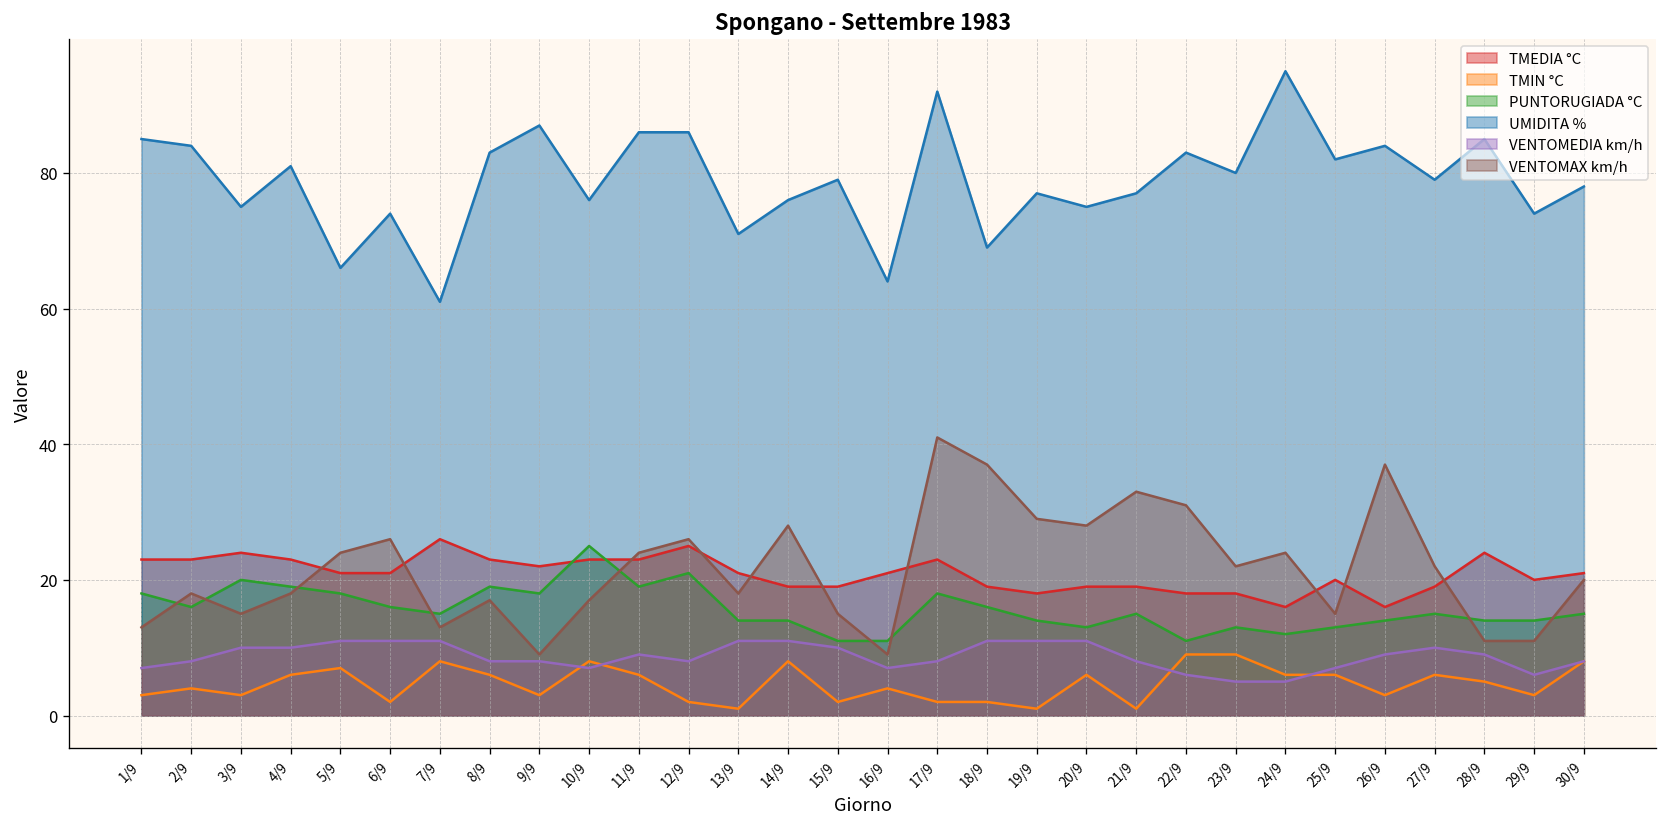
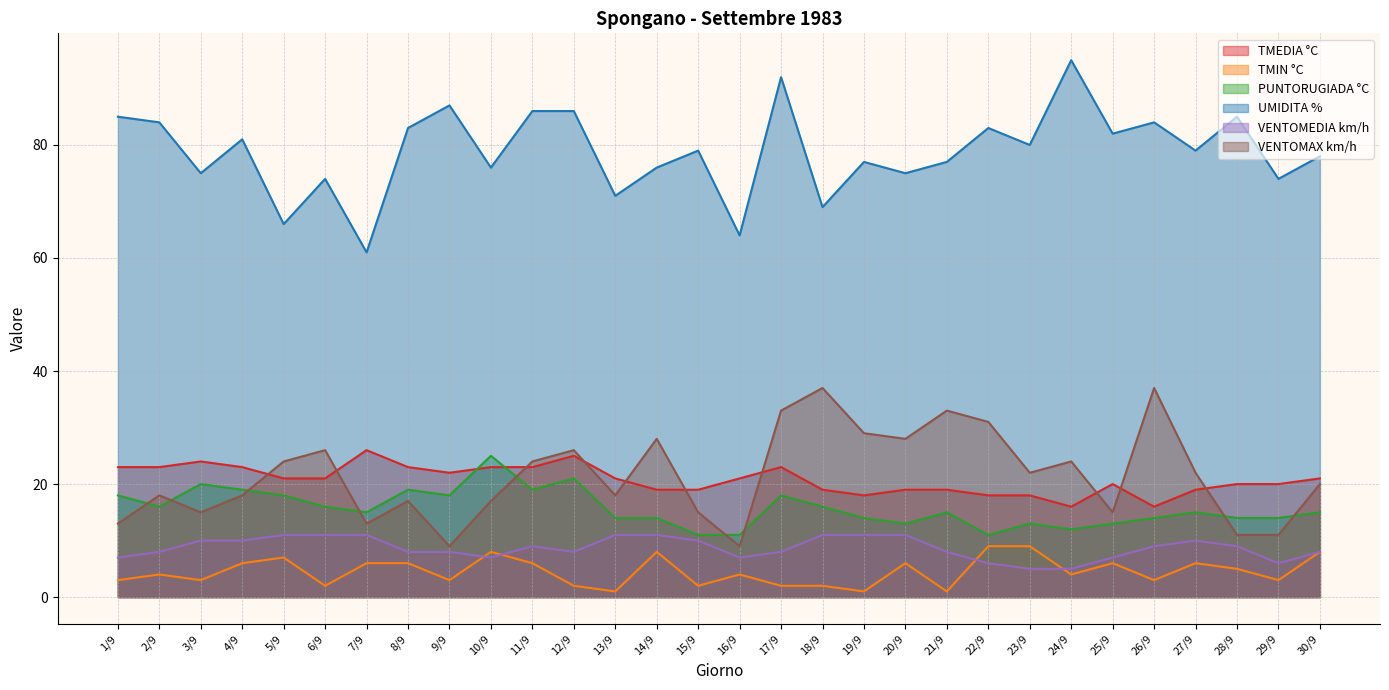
  {
    "TMEDIA °C": {
      "1/9": 23,
      "2/9": 23,
      "3/9": 24,
      "4/9": 23,
      "5/9": 21,
      "6/9": 21,
      "7/9": 26,
      "8/9": 23,
      "9/9": 22,
      "10/9": 23,
      "11/9": 23,
      "12/9": 25,
      "13/9": 21,
      "14/9": 19,
      "15/9": 19,
      "16/9": 21,
      "17/9": 23,
      "18/9": 19,
      "19/9": 18,
      "20/9": 19,
      "21/9": 19,
      "22/9": 18,
      "23/9": 18,
      "24/9": 16,
      "25/9": 20,
      "26/9": 16,
      "27/9": 19,
-     "28/9": 24,
+     "28/9": 20,
      "29/9": 20,
      "30/9": 21
    },
    "TMIN °C": {
      "1/9": 3,
      "2/9": 4,
      "3/9": 3,
      "4/9": 6,
      "5/9": 7,
      "6/9": 2,
-     "7/9": 8,
+     "7/9": 6,
      "8/9": 6,
      "9/9": 3,
      "10/9": 8,
      "11/9": 6,
      "12/9": 2,
      "13/9": 1,
      "14/9": 8,
      "15/9": 2,
      "16/9": 4,
      "17/9": 2,
      "18/9": 2,
      "19/9": 1,
      "20/9": 6,
      "21/9": 1,
      "22/9": 9,
      "23/9": 9,
-     "24/9": 6,
+     "24/9": 4,
      "25/9": 6,
      "26/9": 3,
      "27/9": 6,
      "28/9": 5,
      "29/9": 3
    },
    "PUNTORUGIADA °C": {
      "1/9": 18,
      "2/9": 16,
      "3/9": 20,
      "4/9": 19,
      "5/9": 18,
      "6/9": 16,
      "7/9": 15,
      "8/9": 19,
      "9/9": 18,
      "10/9": 25,
      "11/9": 19,
      "12/9": 21,
      "13/9": 14,
      "14/9": 14,
      "15/9": 11,
      "16/9": 11,
      "17/9": 18,
      "18/9": 16,
      "19/9": 14,
      "20/9": 13,
      "21/9": 15,
      "22/9": 11,
      "23/9": 13,
      "24/9": 12,
      "25/9": 13,
      "26/9": 14,
      "27/9": 15,
      "28/9": 14,
      "29/9": 14,
      "30/9": 15
    },
    "UMIDITA %": {
      "1/9": 85,
      "2/9": 84,
      "3/9": 75,
      "4/9": 81,
      "5/9": 66,
      "6/9": 74,
      "7/9": 61,
      "8/9": 83,
      "9/9": 87,
      "10/9": 76,
      "11/9": 86,
      "12/9": 86,
      "13/9": 71,
      "14/9": 76,
      "15/9": 79,
      "16/9": 64,
      "17/9": 92,
      "18/9": 69,
      "19/9": 77,
      "20/9": 75,
      "21/9": 77,
      "22/9": 83,
      "23/9": 80,
      "24/9": 95,
      "25/9": 82,
      "26/9": 84,
      "27/9": 79,
      "29/9": 74
    },
    "VENTOMEDIA km/h": {
      "1/9": 7,
      "2/9": 8,
      "3/9": 10,
      "4/9": 10,
      "5/9": 11,
      "6/9": 11,
      "7/9": 11,
      "8/9": 8,
      "9/9": 8,
      "10/9": 7,
      "11/9": 9,
      "12/9": 8,
      "13/9": 11,
      "14/9": 11,
      "15/9": 10,
      "16/9": 7,
      "17/9": 8,
      "18/9": 11,
      "19/9": 11,
      "20/9": 11,
      "21/9": 8,
      "22/9": 6,
      "23/9": 5,
      "24/9": 5,
      "25/9": 7,
      "26/9": 9,
      "27/9": 10,
      "28/9": 9,
      "29/9": 6
    },
    "VENTOMAX km/h": {
      "1/9": 13,
      "2/9": 18,
      "3/9": 15,
      "4/9": 18,
      "5/9": 24,
      "6/9": 26,
      "7/9": 13,
      "8/9": 17,
      "9/9": 9,
      "10/9": 17,
      "11/9": 24,
      "12/9": 26,
      "13/9": 18,
      "14/9": 28,
      "15/9": 15,
      "16/9": 9,
-     "17/9": 41,
+     "17/9": 33,
      "18/9": 37,
      "19/9": 29,
      "20/9": 28,
      "21/9": 33,
      "22/9": 31,
      "23/9": 22,
      "24/9": 24,
      "25/9": 15,
      "26/9": 37,
      "27/9": 22,
      "28/9": 11,
      "29/9": 11,
      "30/9": 20
    }
  }
